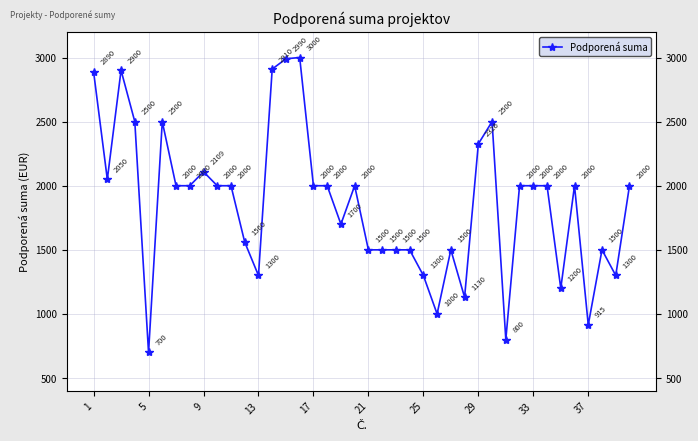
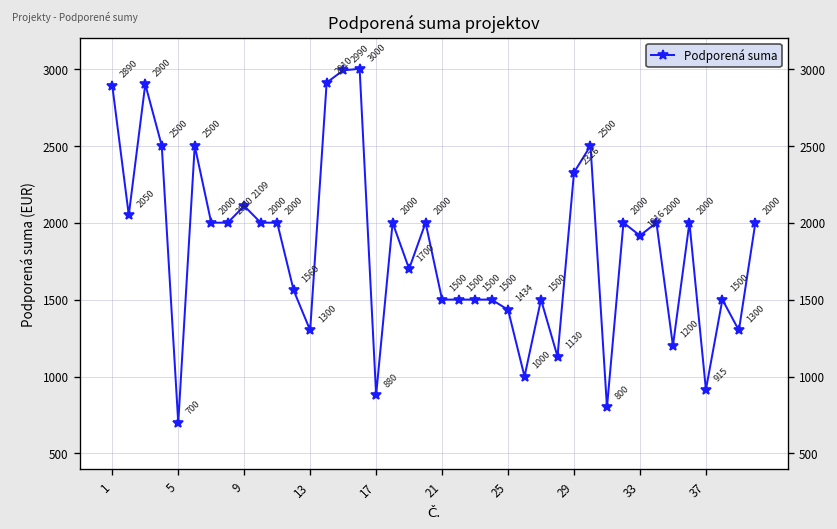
  {
    "1": 2890,
    "5": 700,
    "9": 2109,
    "13": 1300,
-   "17": 2000,
-   "25": 1300,
-   "33": 2000,
+   "17": 880,
+   "25": 1434,
+   "33": 1916,
    "37": 915
  }
